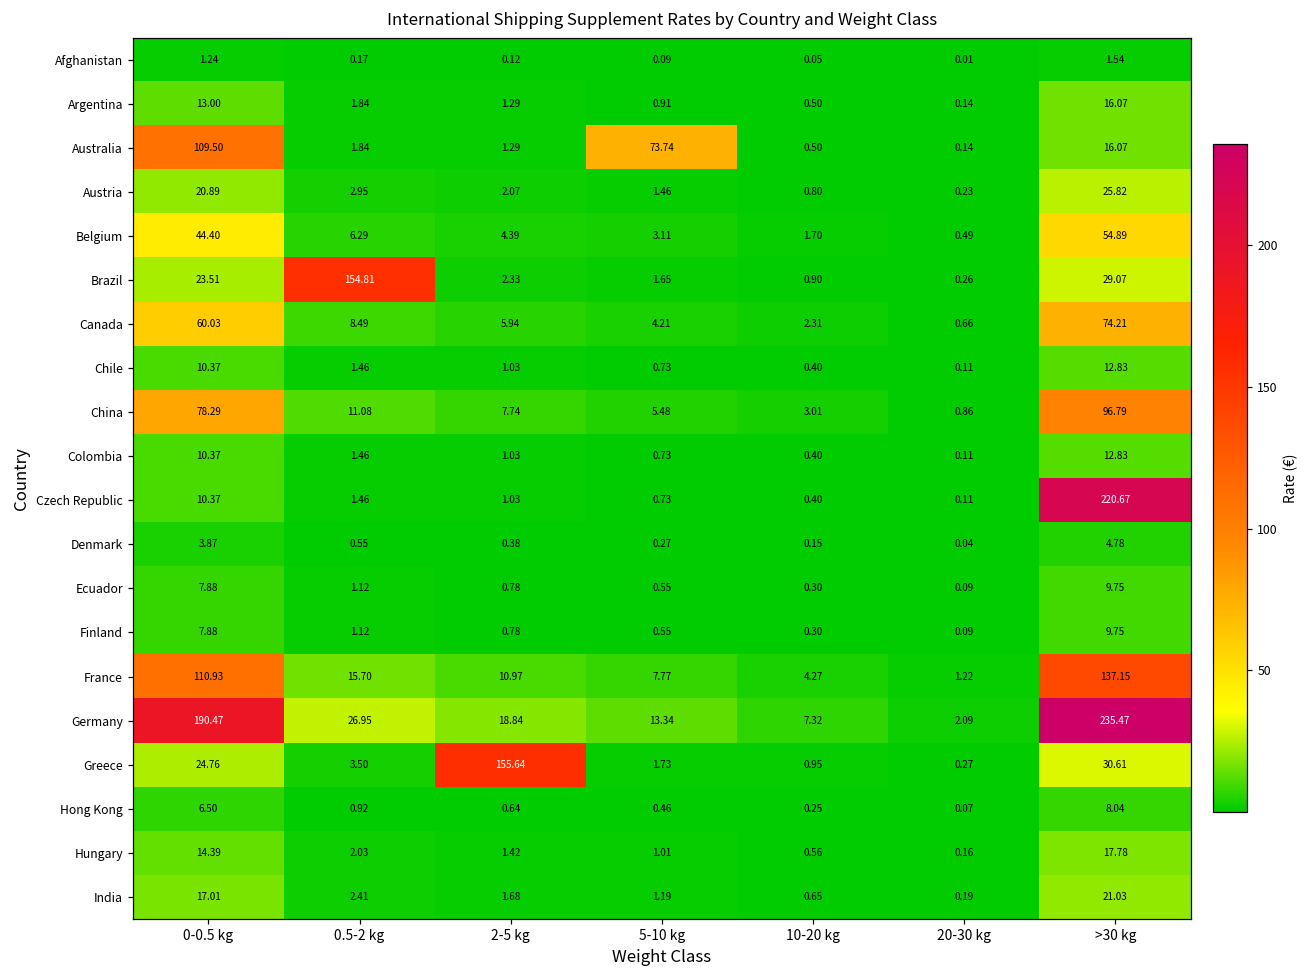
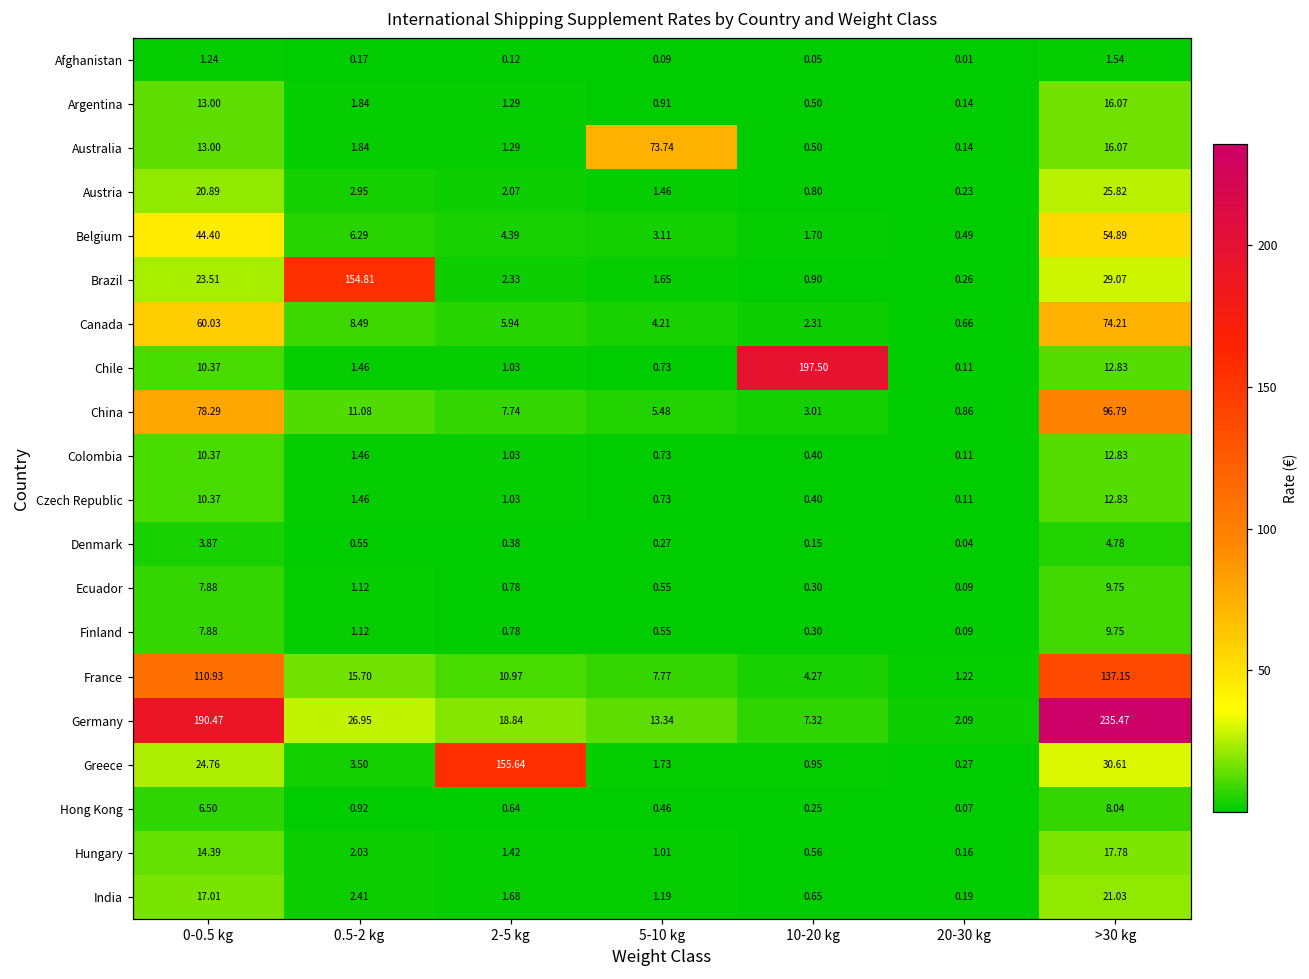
  {
    "Afghanistan": {
      "0-0.5 kg": 1.24,
      "0.5-2 kg": 0.17,
      "2-5 kg": 0.12,
      "5-10 kg": 0.09,
      "10-20 kg": 0.05,
      "20-30 kg": 0.01,
      ">30 kg": 1.54
    },
    "Argentina": {
      "0-0.5 kg": 13.00,
      "0.5-2 kg": 1.84,
      "2-5 kg": 1.29,
      "5-10 kg": 0.91,
      "10-20 kg": 0.50,
      "20-30 kg": 0.14,
      ">30 kg": 16.07
    },
    "Australia": {
-     "0-0.5 kg": 109.50,
+     "0-0.5 kg": 13.00,
      "0.5-2 kg": 1.84,
      "2-5 kg": 1.29,
      "5-10 kg": 73.74,
      "10-20 kg": 0.50,
      "20-30 kg": 0.14,
      ">30 kg": 16.07
    },
    "Austria": {
      "0-0.5 kg": 20.89,
      "0.5-2 kg": 2.95,
      "2-5 kg": 2.07,
      "5-10 kg": 1.46,
      "10-20 kg": 0.80,
      "20-30 kg": 0.23,
      ">30 kg": 25.82
    },
    "Belgium": {
      "0-0.5 kg": 44.40,
      "0.5-2 kg": 6.29,
      "2-5 kg": 4.39,
      "5-10 kg": 3.11,
      "10-20 kg": 1.70,
      "20-30 kg": 0.49,
      ">30 kg": 54.89
    },
    "Brazil": {
      "0-0.5 kg": 23.51,
      "0.5-2 kg": 154.81,
      "2-5 kg": 2.33,
      "5-10 kg": 1.65,
      "10-20 kg": 0.90,
      "20-30 kg": 0.26,
      ">30 kg": 29.07
    },
    "Canada": {
      "0-0.5 kg": 60.03,
      "0.5-2 kg": 8.49,
      "2-5 kg": 5.94,
      "5-10 kg": 4.21,
      "10-20 kg": 2.31,
      "20-30 kg": 0.66,
      ">30 kg": 74.21
    },
    "Chile": {
      "0-0.5 kg": 10.37,
      "0.5-2 kg": 1.46,
      "2-5 kg": 1.03,
      "5-10 kg": 0.73,
-     "10-20 kg": 0.40,
+     "10-20 kg": 197.50,
      "20-30 kg": 0.11,
      ">30 kg": 12.83
    },
    "China": {
      "0-0.5 kg": 78.29,
      "0.5-2 kg": 11.08,
      "2-5 kg": 7.74,
      "5-10 kg": 5.48,
      "10-20 kg": 3.01,
      "20-30 kg": 0.86,
      ">30 kg": 96.79
    },
    "Colombia": {
      "0-0.5 kg": 10.37,
      "0.5-2 kg": 1.46,
      "2-5 kg": 1.03,
      "5-10 kg": 0.73,
      "10-20 kg": 0.40,
      "20-30 kg": 0.11,
      ">30 kg": 12.83
    },
    "Czech Republic": {
      "0-0.5 kg": 10.37,
      "0.5-2 kg": 1.46,
      "2-5 kg": 1.03,
      "5-10 kg": 0.73,
      "10-20 kg": 0.40,
      "20-30 kg": 0.11,
-     ">30 kg": 220.67
+     ">30 kg": 12.83
    },
    "Denmark": {
      "0-0.5 kg": 3.87,
      "0.5-2 kg": 0.55,
      "2-5 kg": 0.38,
      "5-10 kg": 0.27,
      "10-20 kg": 0.15,
      "20-30 kg": 0.04,
      ">30 kg": 4.78
    },
    "Ecuador": {
      "0-0.5 kg": 7.88,
      "0.5-2 kg": 1.12,
      "2-5 kg": 0.78,
      "5-10 kg": 0.55,
      "10-20 kg": 0.30,
      "20-30 kg": 0.09,
      ">30 kg": 9.75
    },
    "Finland": {
      "0-0.5 kg": 7.88,
      "0.5-2 kg": 1.12,
      "2-5 kg": 0.78,
      "5-10 kg": 0.55,
      "10-20 kg": 0.30,
      "20-30 kg": 0.09,
      ">30 kg": 9.75
    },
    "France": {
      "0-0.5 kg": 110.93,
      "0.5-2 kg": 15.70,
      "2-5 kg": 10.97,
      "5-10 kg": 7.77,
      "10-20 kg": 4.27,
      "20-30 kg": 1.22,
      ">30 kg": 137.15
    },
    "Germany": {
      "0-0.5 kg": 190.47,
      "0.5-2 kg": 26.95,
      "2-5 kg": 18.84,
      "5-10 kg": 13.34,
      "10-20 kg": 7.32,
      "20-30 kg": 2.09,
      ">30 kg": 235.47
    },
    "Greece": {
      "0-0.5 kg": 24.76,
      "0.5-2 kg": 3.50,
      "2-5 kg": 155.64,
      "5-10 kg": 1.73,
      "10-20 kg": 0.95,
      "20-30 kg": 0.27,
      ">30 kg": 30.61
    },
    "Hong Kong": {
      "0-0.5 kg": 6.50,
      "0.5-2 kg": 0.92,
      "2-5 kg": 0.64,
      "5-10 kg": 0.46,
      "10-20 kg": 0.25,
      "20-30 kg": 0.07,
      ">30 kg": 8.04
    },
    "Hungary": {
      "0-0.5 kg": 14.39,
      "0.5-2 kg": 2.03,
      "2-5 kg": 1.42,
      "5-10 kg": 1.01,
      "10-20 kg": 0.56,
      "20-30 kg": 0.16,
      ">30 kg": 17.78
    },
    "India": {
      "0-0.5 kg": 17.01,
      "0.5-2 kg": 2.41,
      "2-5 kg": 1.68,
      "5-10 kg": 1.19,
      "10-20 kg": 0.65,
      "20-30 kg": 0.19,
      ">30 kg": 21.03
    }
  }
